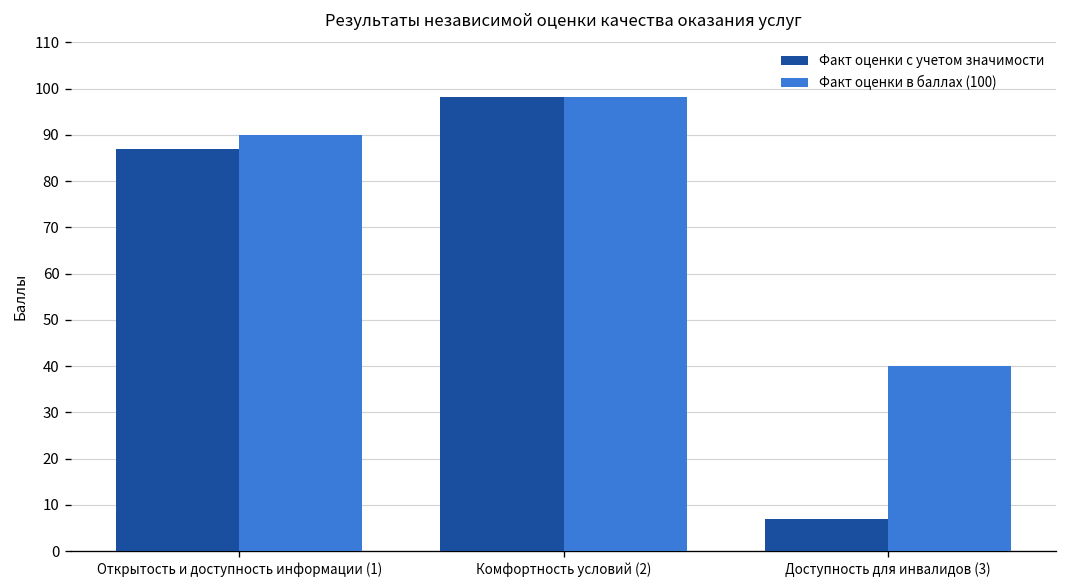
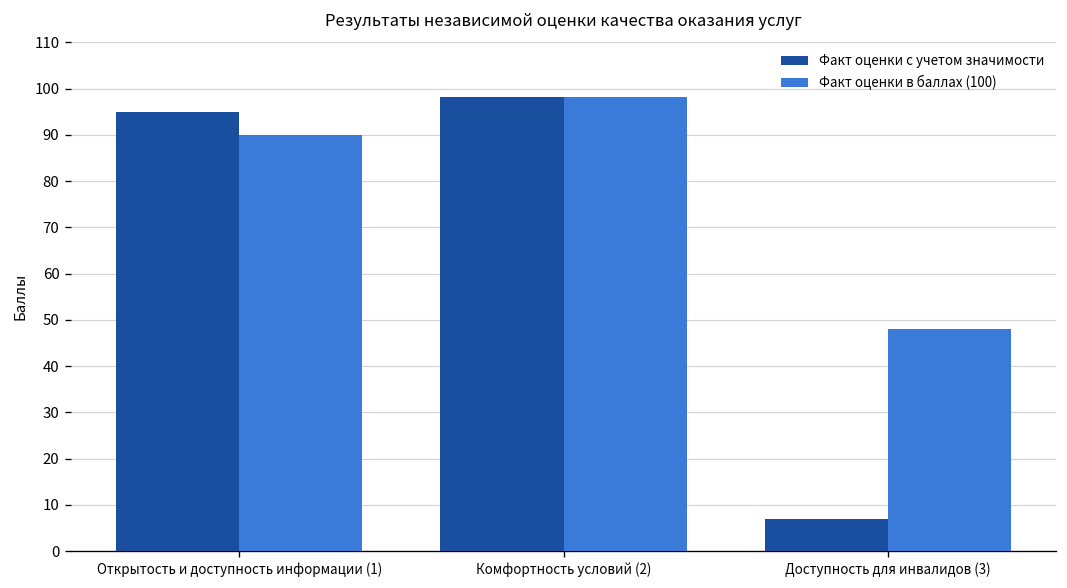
  {
    "Факт оценки с учетом значимости": {
-     "Открытость и доступность информации (1)": 87,
+     "Открытость и доступность информации (1)": 95,
      "Комфортность условий (2)": 98,
      "Доступность для инвалидов (3)": 7
    },
    "Факт оценки в баллах (100)": {
      "Открытость и доступность информации (1)": 90,
      "Комфортность условий (2)": 98,
-     "Доступность для инвалидов (3)": 40
+     "Доступность для инвалидов (3)": 48
    }
  }
